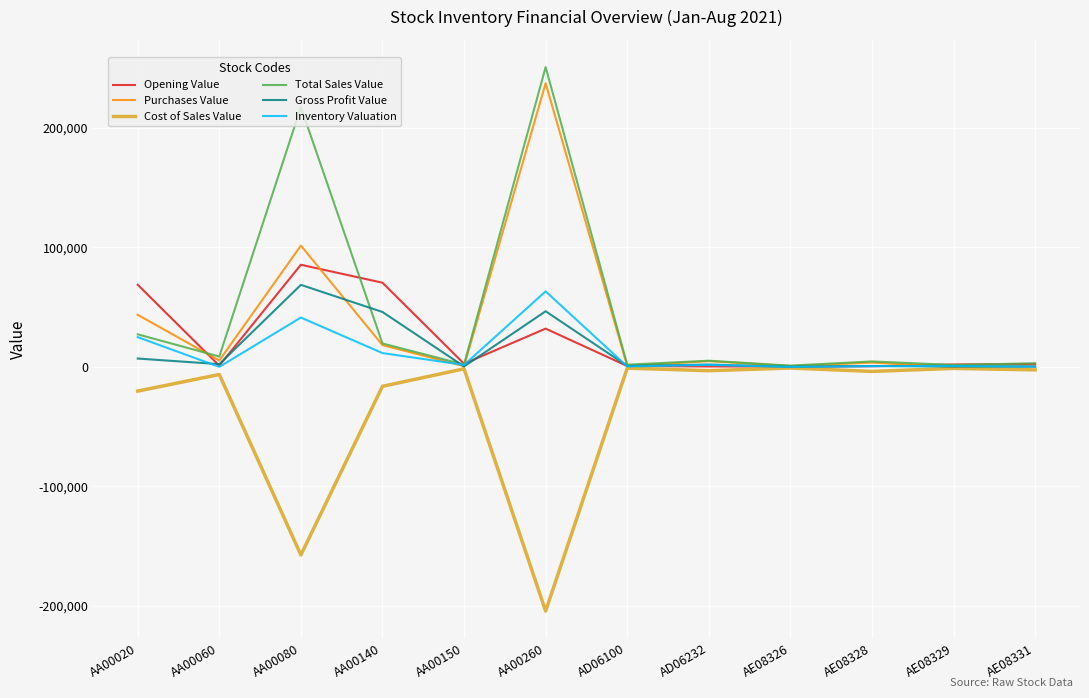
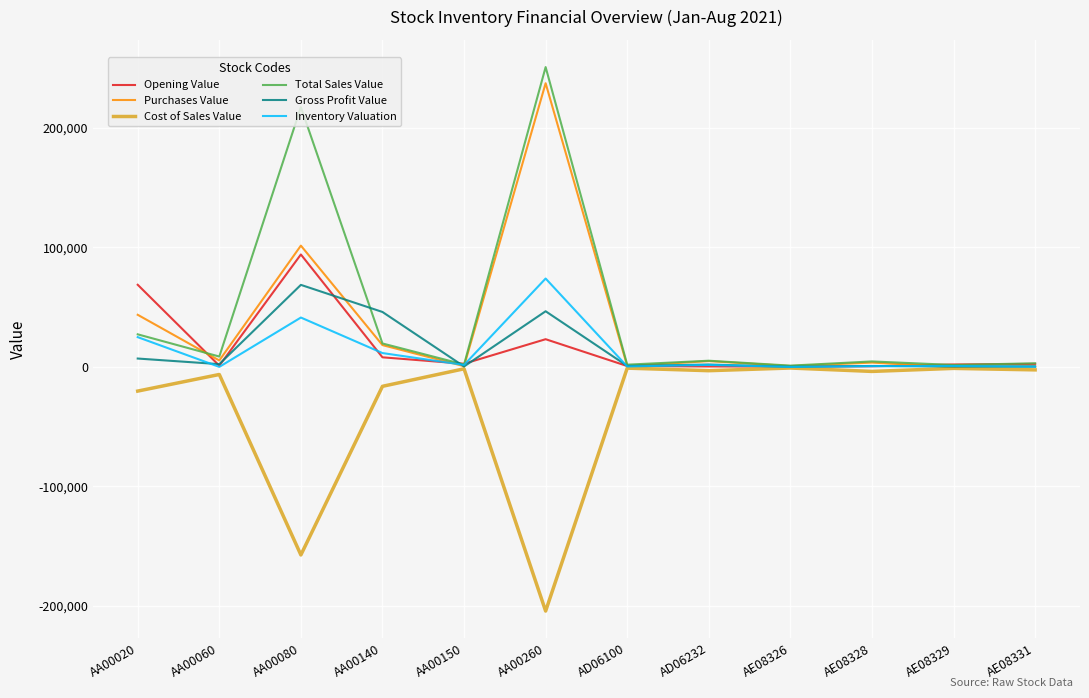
  {
    "Opening Value": {
      "AA00020": "69,000",
-     "AA00080": "85,000",
-     "AA00140": "70,000",
-     "AA00260": "32,000"
+     "AA00080": "94,000",
+     "AA00140": "8,000",
+     "AA00260": "23,000"
    },
    "Total Sales Value": {
      "AA00020": "27,000",
      "AA00060": "9,000",
      "AA00260": "251,000"
    },
    "Gross Profit Value": {
      "AA00020": "7,000",
      "AA00080": "69,000",
      "AA00140": "46,000",
      "AA00260": "47,000"
    },
    "Inventory Valuation": {
      "AA00020": "25,000",
      "AA00080": "41,000",
      "AA00140": "12,000",
-     "AA00260": "63,000"
+     "AA00260": "74,000"
    }
  }
